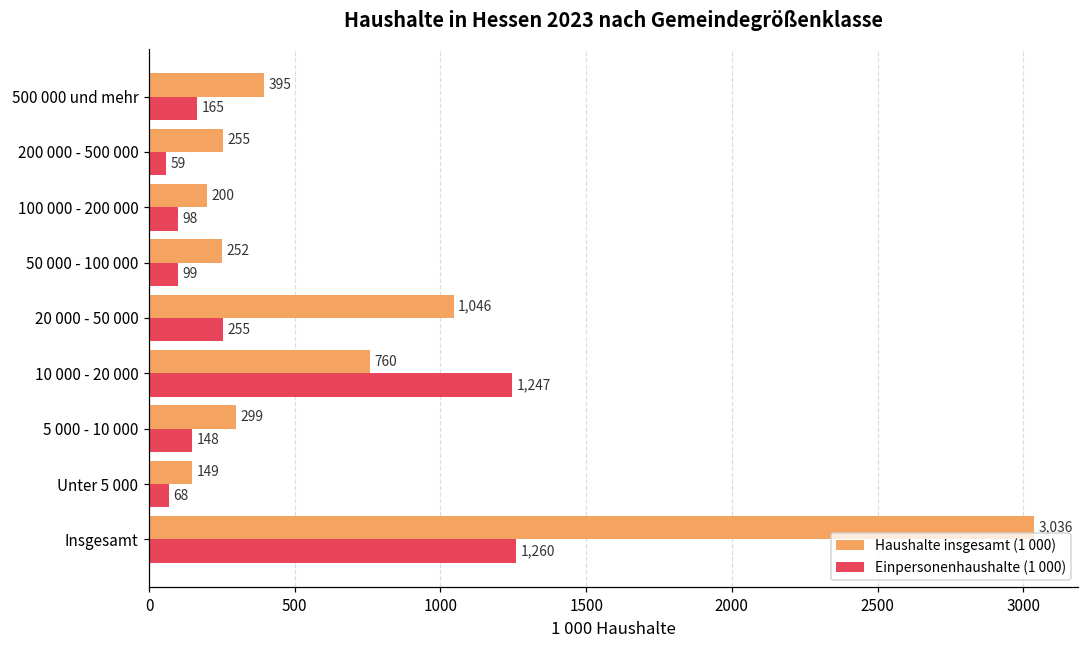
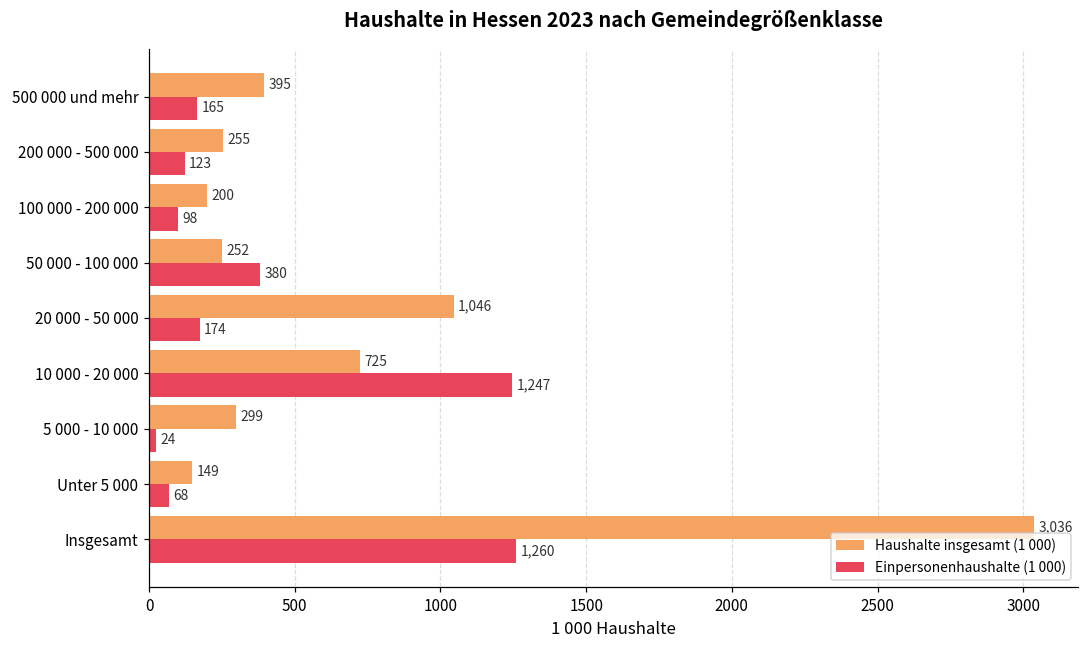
  {
    "Haushalte insgesamt (1 000)": {
      "500 000 und mehr": "395",
      "200 000 - 500 000": "255",
      "100 000 - 200 000": "200",
      "50 000 - 100 000": "252",
      "20 000 - 50 000": "1,046",
-     "10 000 - 20 000": "760",
+     "10 000 - 20 000": "725",
      "5 000 - 10 000": "299",
      "Unter 5 000": "149"
    },
    "Einpersonenhaushalte (1 000)": {
      "500 000 und mehr": "165",
-     "200 000 - 500 000": "59",
+     "200 000 - 500 000": "123",
      "100 000 - 200 000": "98",
-     "50 000 - 100 000": "99",
-     "20 000 - 50 000": "255",
+     "50 000 - 100 000": "380",
+     "20 000 - 50 000": "174",
      "10 000 - 20 000": "1,247",
-     "5 000 - 10 000": "148",
+     "5 000 - 10 000": "24",
      "Unter 5 000": "68",
      "Insgesamt": "1,260"
    }
  }
